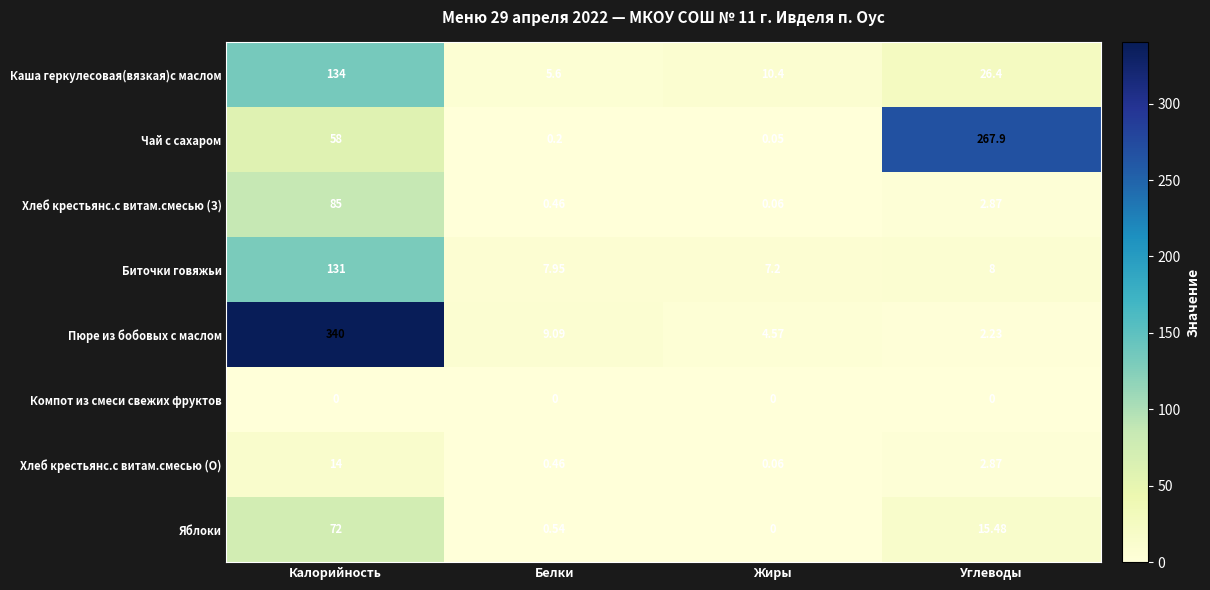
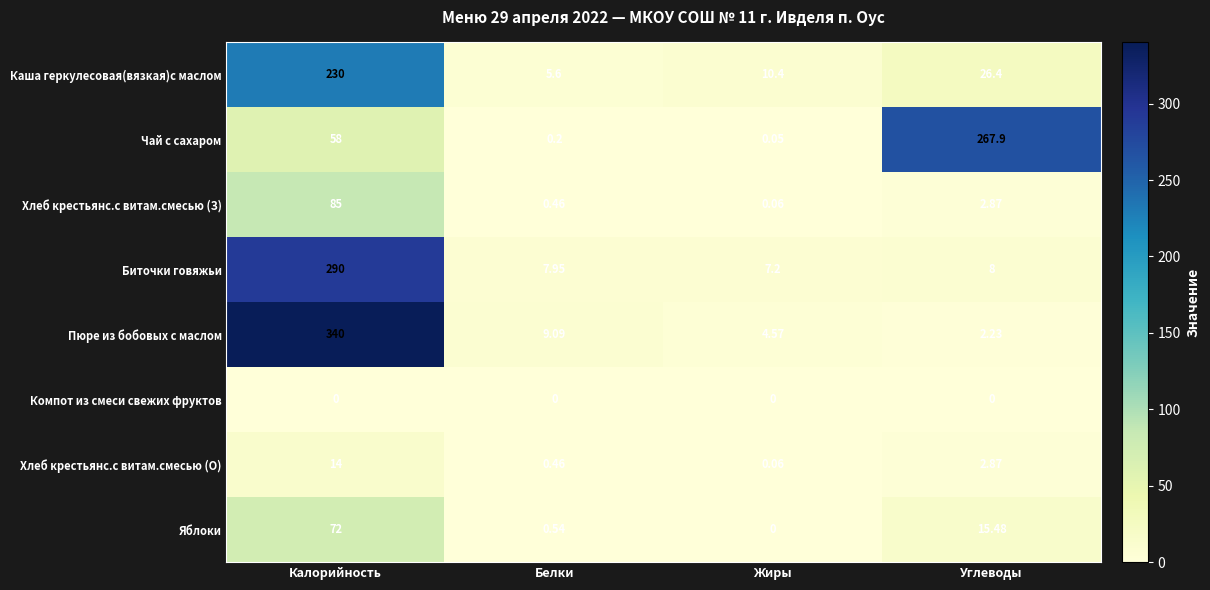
  {
    "Каша геркулесовая(вязкая)с маслом": {
-     "Калорийность": 134,
+     "Калорийность": 230,
      "Углеводы": 26.4
    },
    "Чай с сахаром": {
      "Калорийность": 58,
      "Углеводы": 267.9
    },
    "Хлеб крестьянс.с витам.смесью (З)": {
      "Калорийность": 85
    },
    "Биточки говяжьи": {
-     "Калорийность": 131
+     "Калорийность": 290
    },
    "Пюре из бобовых с маслом": {
      "Калорийность": 340
    },
    "Хлеб крестьянс.с витам.смесью (О)": {
      "Калорийность": 14
    },
    "Яблоки": {
      "Калорийность": 72,
      "Углеводы": 15.48
    }
  }
